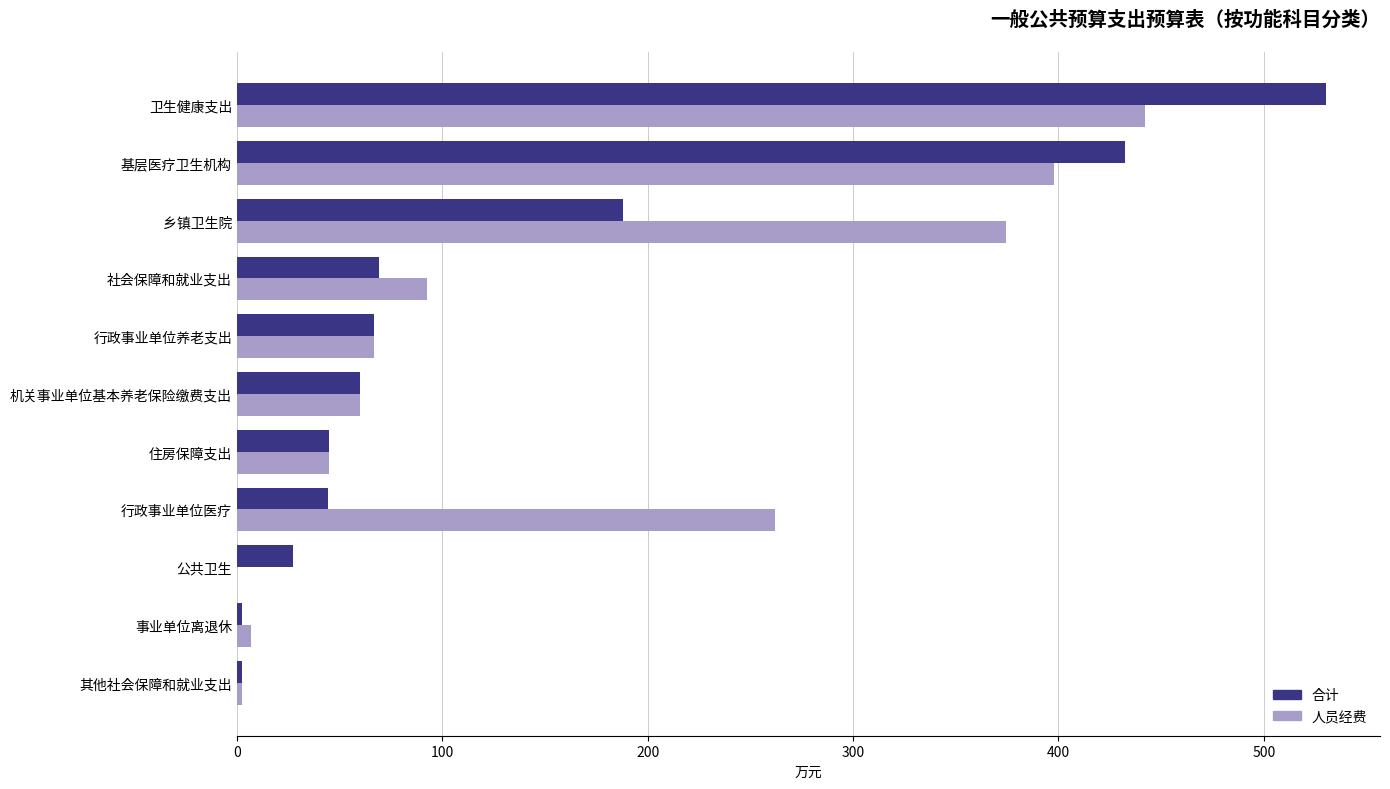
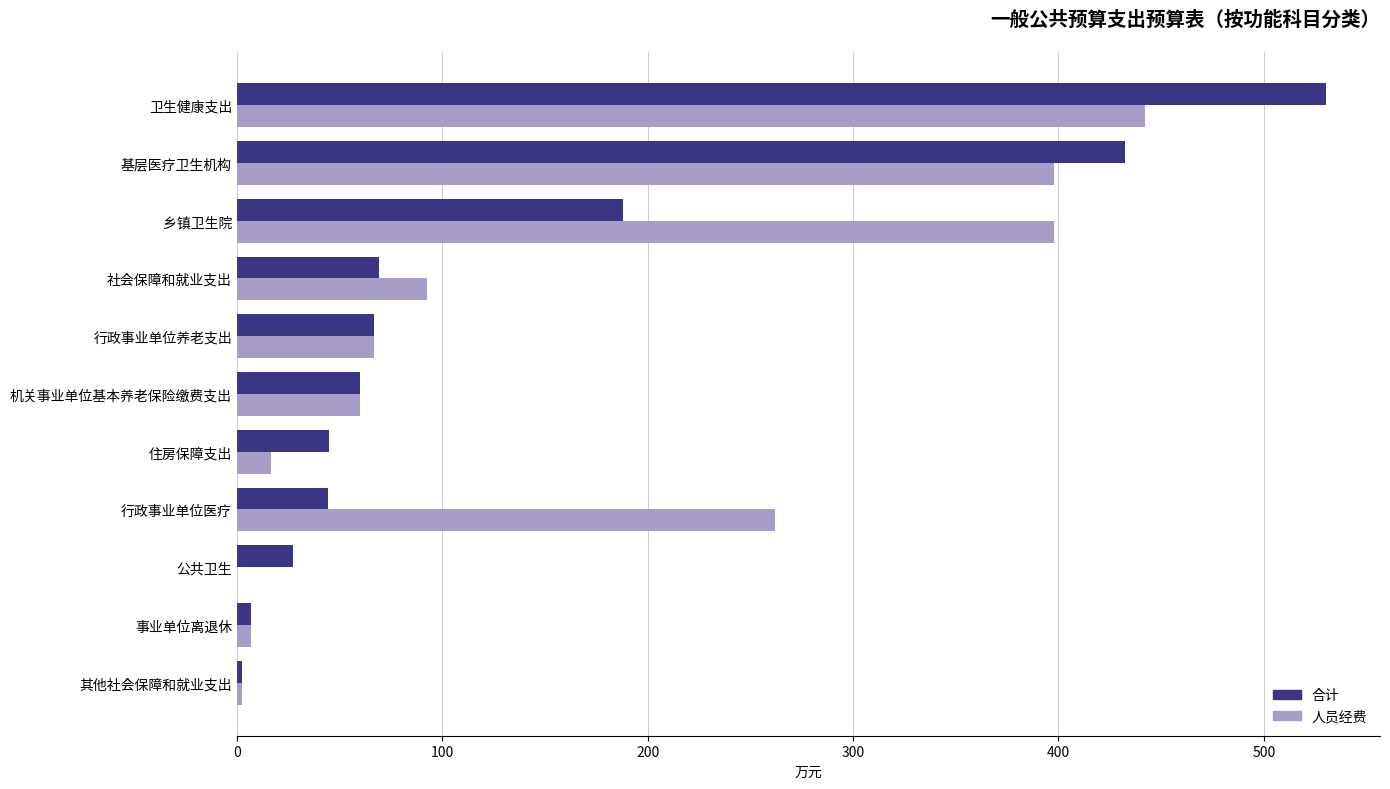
  {
    "合计": {
      "卫生健康支出": 530,
      "基层医疗卫生机构": 432,
      "乡镇卫生院": 188,
      "社会保障和就业支出": 69,
      "行政事业单位养老支出": 67,
      "机关事业单位基本养老保险缴费支出": 60,
      "住房保障支出": 45,
      "行政事业单位医疗": 44,
      "公共卫生": 27,
-     "事业单位离退休": 3,
+     "事业单位离退休": 7,
      "其他社会保障和就业支出": 3
    },
    "人员经费": {
      "卫生健康支出": 442,
      "基层医疗卫生机构": 398,
-     "乡镇卫生院": 375,
+     "乡镇卫生院": 398,
      "社会保障和就业支出": 92,
      "行政事业单位养老支出": 67,
      "机关事业单位基本养老保险缴费支出": 60,
-     "住房保障支出": 45,
+     "住房保障支出": 16,
      "行政事业单位医疗": 262,
      "公共卫生": 0,
      "事业单位离退休": 7,
      "其他社会保障和就业支出": 3
    }
  }
